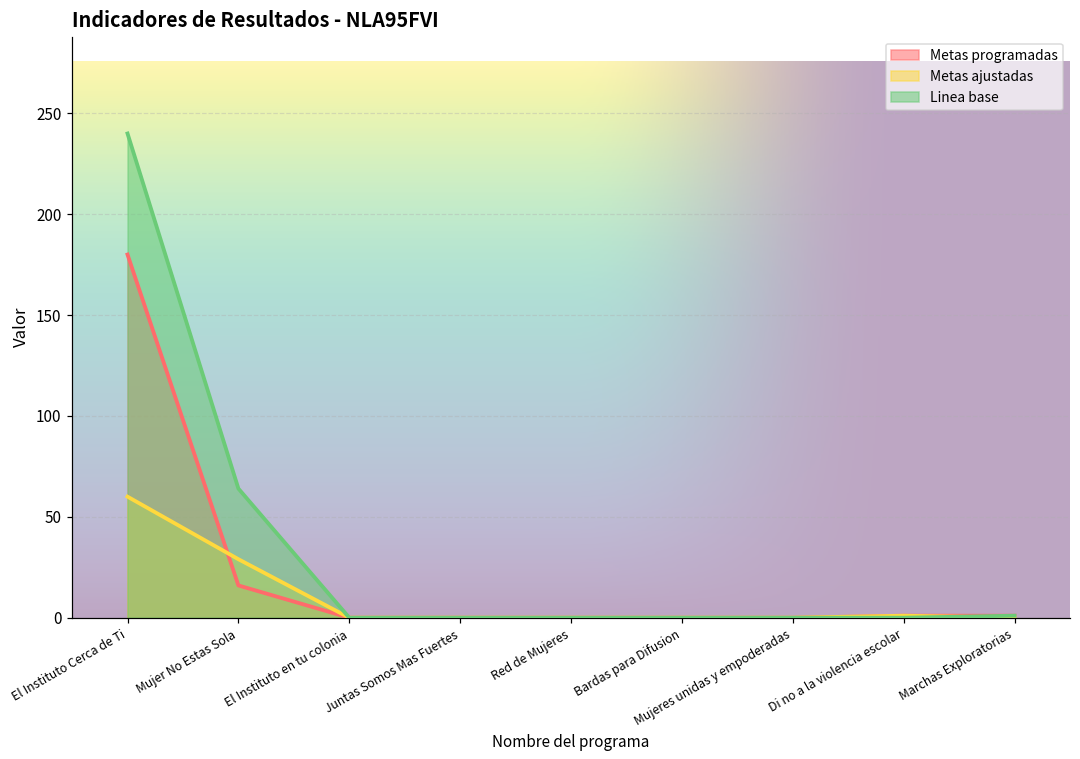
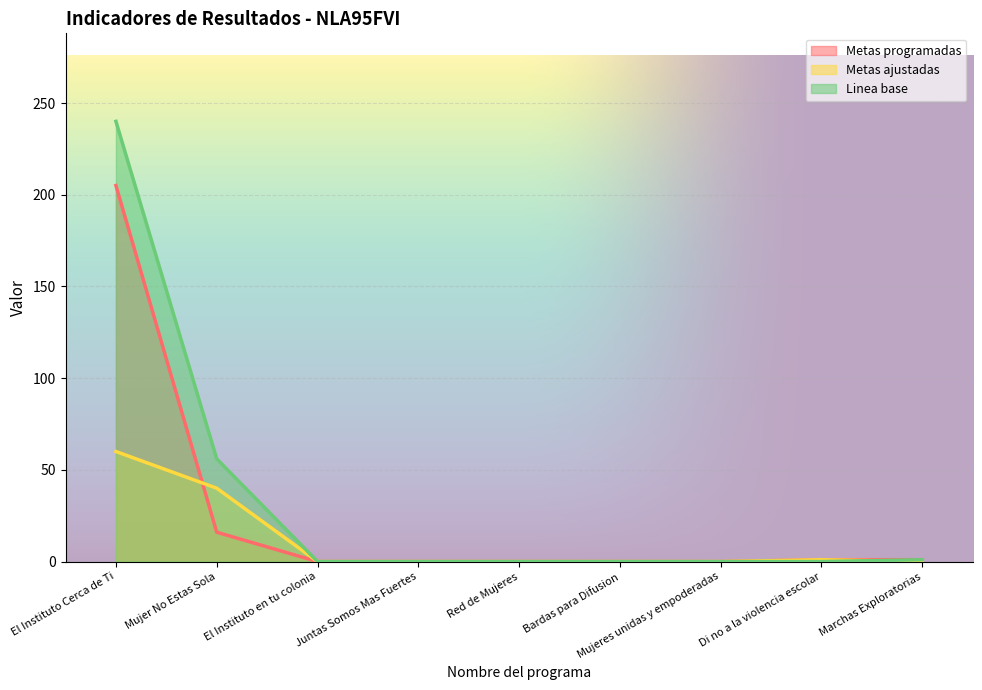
  {
    "Metas programadas": {
-     "El Instituto Cerca de Ti": 180,
+     "El Instituto Cerca de Ti": 205,
      "Mujer No Estas Sola": 16
    },
    "Metas ajustadas": {
      "El Instituto Cerca de Ti": 60,
-     "Mujer No Estas Sola": 29
+     "Mujer No Estas Sola": 40
    },
    "Linea base": {
      "El Instituto Cerca de Ti": 240,
-     "Mujer No Estas Sola": 64
+     "Mujer No Estas Sola": 56
    }
  }
